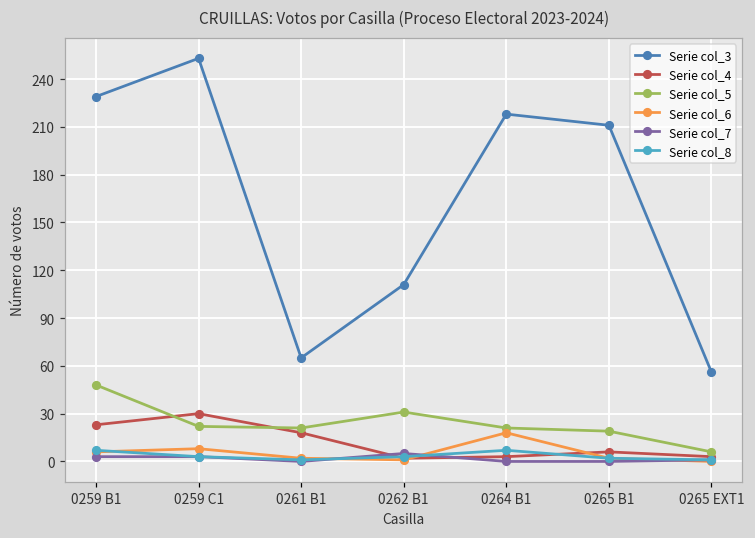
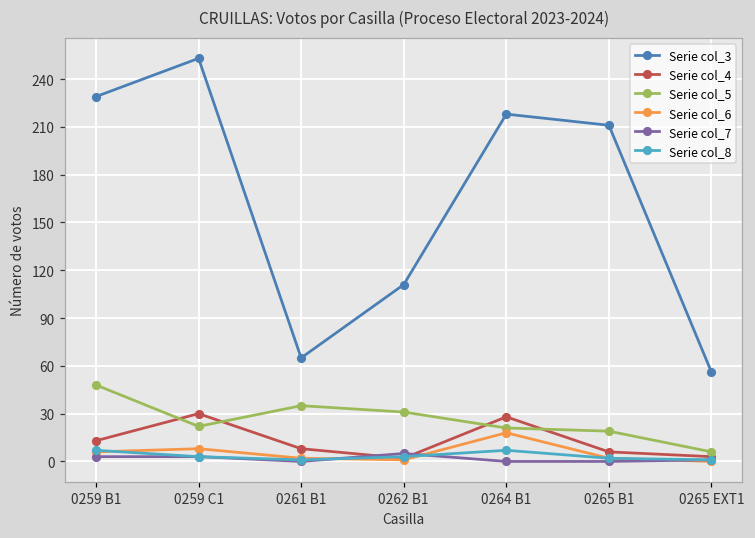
  {
    "Serie col_4": {
-     "0259 B1": 23,
+     "0259 B1": 13,
      "0259 C1": 30,
-     "0261 B1": 18,
-     "0264 B1": 3,
+     "0261 B1": 8,
+     "0264 B1": 28,
      "0265 B1": 6,
      "0265 EXT1": 3
    },
    "Serie col_5": {
      "0259 B1": 48,
      "0259 C1": 22,
-     "0261 B1": 21,
+     "0261 B1": 35,
      "0262 B1": 31,
      "0264 B1": 21,
      "0265 B1": 19,
      "0265 EXT1": 6
    },
    "Serie col_6": {
      "0259 C1": 8,
      "0264 B1": 18
    },
    "Serie col_7": {
      "0259 B1": 3,
      "0262 B1": 5,
      "0264 B1": 0,
      "0265 B1": 0
    }
  }
